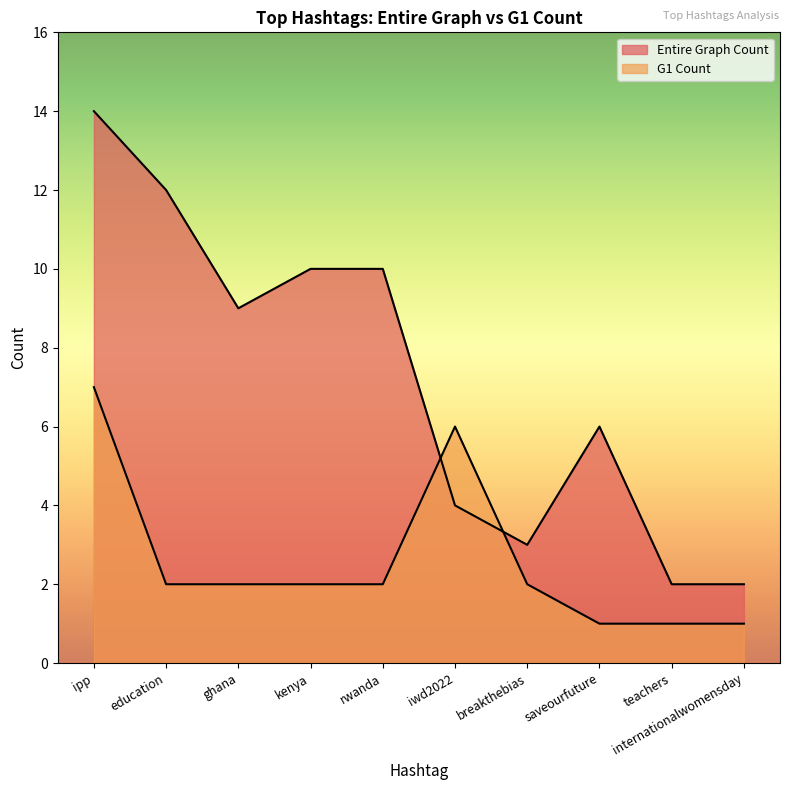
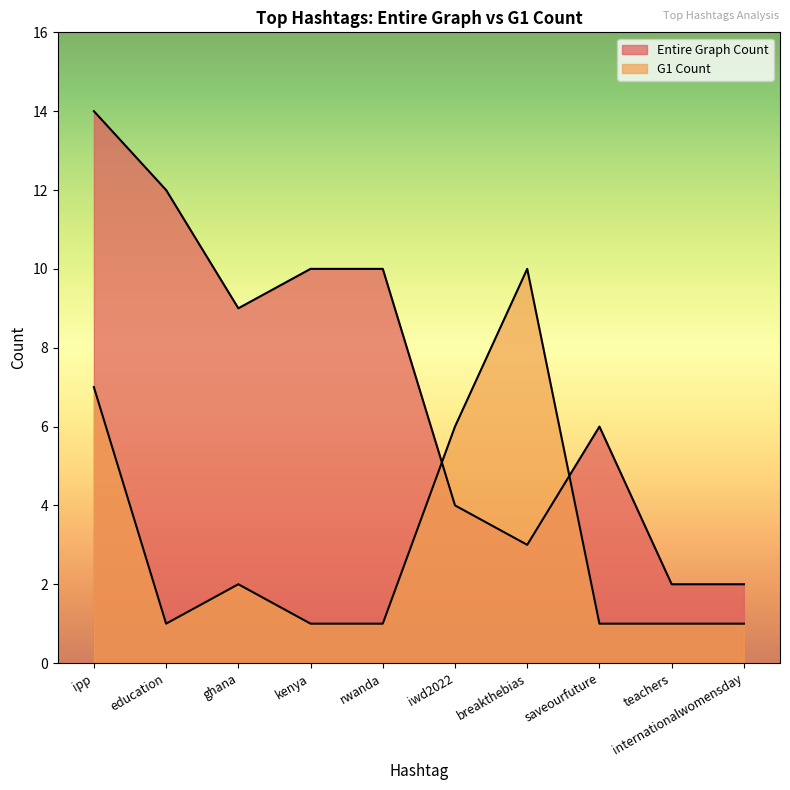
  {
    "Entire Graph Count": {
      "ipp": 14,
      "education": 12,
      "ghana": 9,
      "kenya": 10,
      "rwanda": 10,
      "iwd2022": 4,
      "breakthebias": 3,
      "saveourfuture": 6,
      "teachers": 2,
      "internationalwomensday": 2
    },
    "G1 Count": {
      "ipp": 7,
-     "education": 2,
+     "education": 1,
      "ghana": 2,
-     "kenya": 2,
-     "rwanda": 2,
+     "kenya": 1,
+     "rwanda": 1,
      "iwd2022": 6,
-     "breakthebias": 2,
+     "breakthebias": 10,
      "saveourfuture": 1,
      "teachers": 1,
      "internationalwomensday": 1
    }
  }
